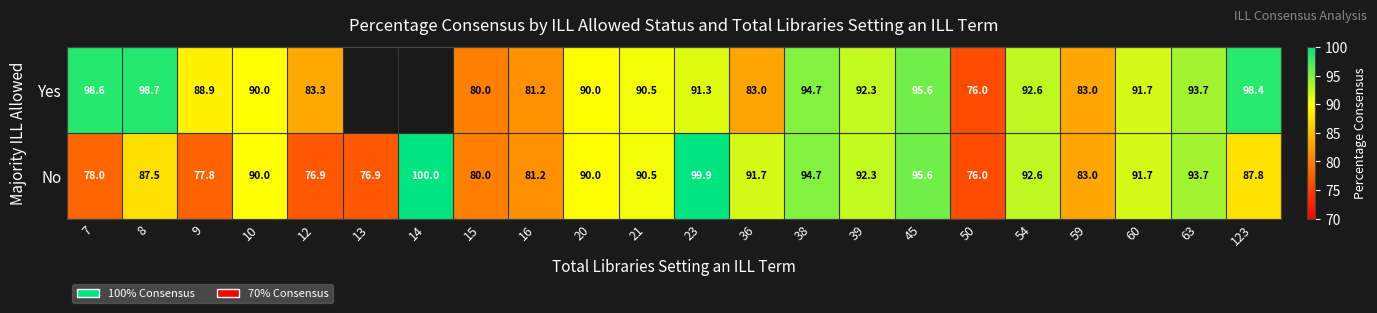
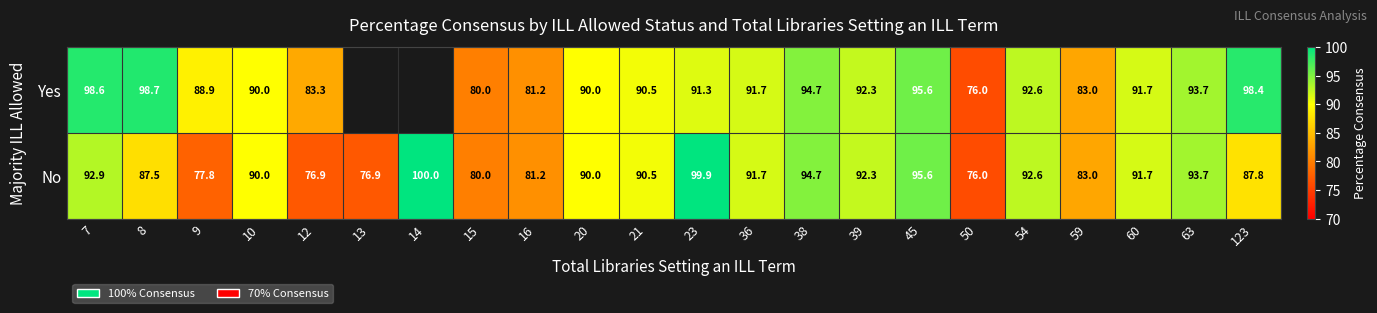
  {
    "Yes": {
      "7": 98.6,
      "8": 98.7,
      "9": 88.9,
      "10": 90.0,
      "12": 83.3,
      "15": 80.0,
      "16": 81.2,
      "20": 90.0,
      "21": 90.5,
      "23": 91.3,
-     "36": 83.0,
+     "36": 91.7,
      "38": 94.7,
      "39": 92.3,
      "45": 95.6,
      "50": 76.0,
      "54": 92.6,
      "59": 83.0,
      "60": 91.7,
      "63": 93.7,
      "123": 98.4
    },
    "No": {
-     "7": 78.0,
+     "7": 92.9,
      "8": 87.5,
      "9": 77.8,
      "10": 90.0,
      "12": 76.9,
      "13": 76.9,
      "14": 100.0,
      "15": 80.0,
      "16": 81.2,
      "20": 90.0,
      "21": 90.5,
      "23": 99.9,
      "36": 91.7,
      "38": 94.7,
      "39": 92.3,
      "45": 95.6,
      "50": 76.0,
      "54": 92.6,
      "59": 83.0,
      "60": 91.7,
      "63": 93.7,
      "123": 87.8
    }
  }
